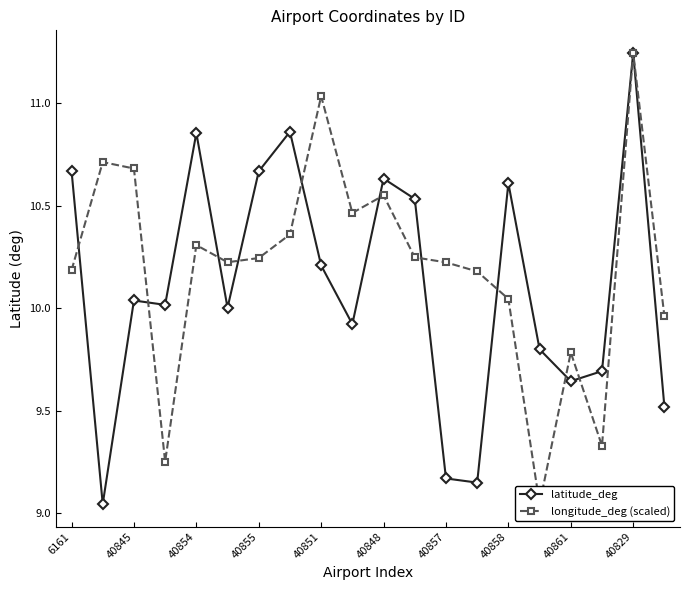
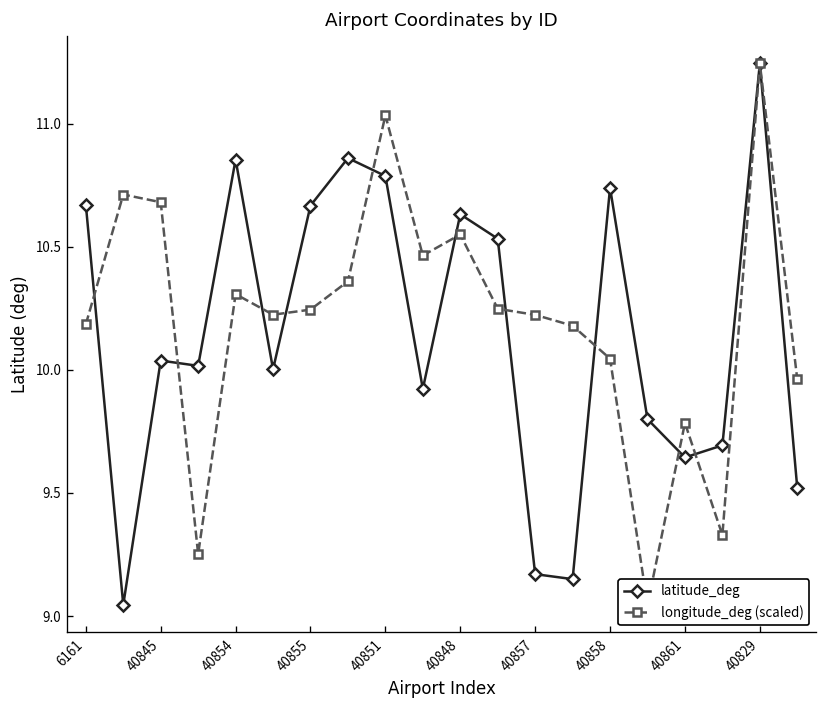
  {
    "latitude_deg": {
      "6161": 10.67,
      "40845": 10.04,
      "40854": 10.85,
      "40855": 10.67,
-     "40851": 10.21,
+     "40851": 10.79,
      "40848": 10.63,
      "40857": 9.17,
-     "40858": 10.61,
+     "40858": 10.74,
      "40861": 9.64
    },
    "longitude_deg (scaled)": {
      "6161": 10.19,
      "40845": 10.68,
      "40854": 10.31,
      "40855": 10.25,
      "40851": 11.03,
      "40848": 10.55,
      "40857": 10.22,
      "40858": 10.05,
      "40861": 9.78
    }
  }
